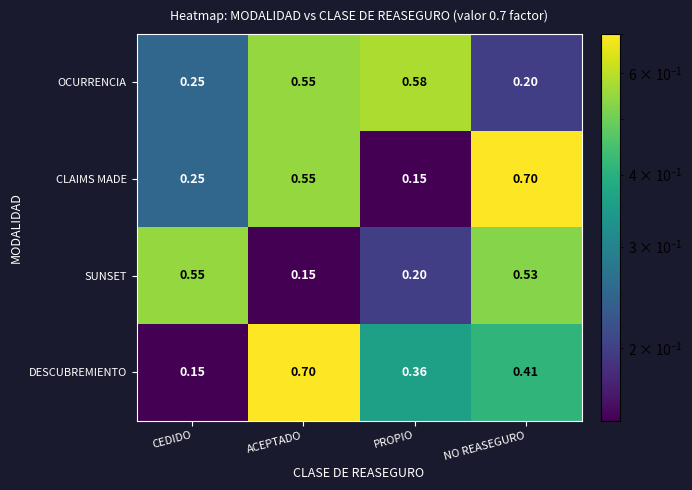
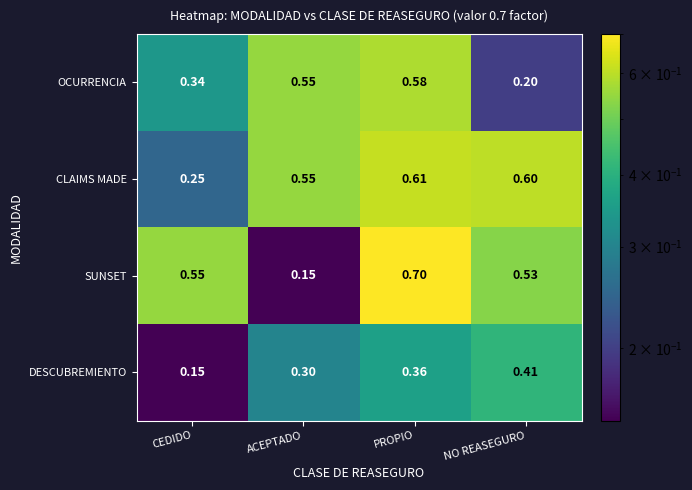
  {
    "OCURRENCIA": {
-     "CEDIDO": 0.25,
+     "CEDIDO": 0.34,
      "ACEPTADO": 0.55,
      "PROPIO": 0.58,
      "NO REASEGURO": 0.20
    },
    "CLAIMS MADE": {
      "CEDIDO": 0.25,
      "ACEPTADO": 0.55,
-     "PROPIO": 0.15,
-     "NO REASEGURO": 0.70
+     "PROPIO": 0.61,
+     "NO REASEGURO": 0.60
    },
    "SUNSET": {
      "CEDIDO": 0.55,
      "ACEPTADO": 0.15,
-     "PROPIO": 0.20,
+     "PROPIO": 0.70,
      "NO REASEGURO": 0.53
    },
    "DESCUBREMIENTO": {
      "CEDIDO": 0.15,
-     "ACEPTADO": 0.70,
+     "ACEPTADO": 0.30,
      "PROPIO": 0.36,
      "NO REASEGURO": 0.41
    }
  }
